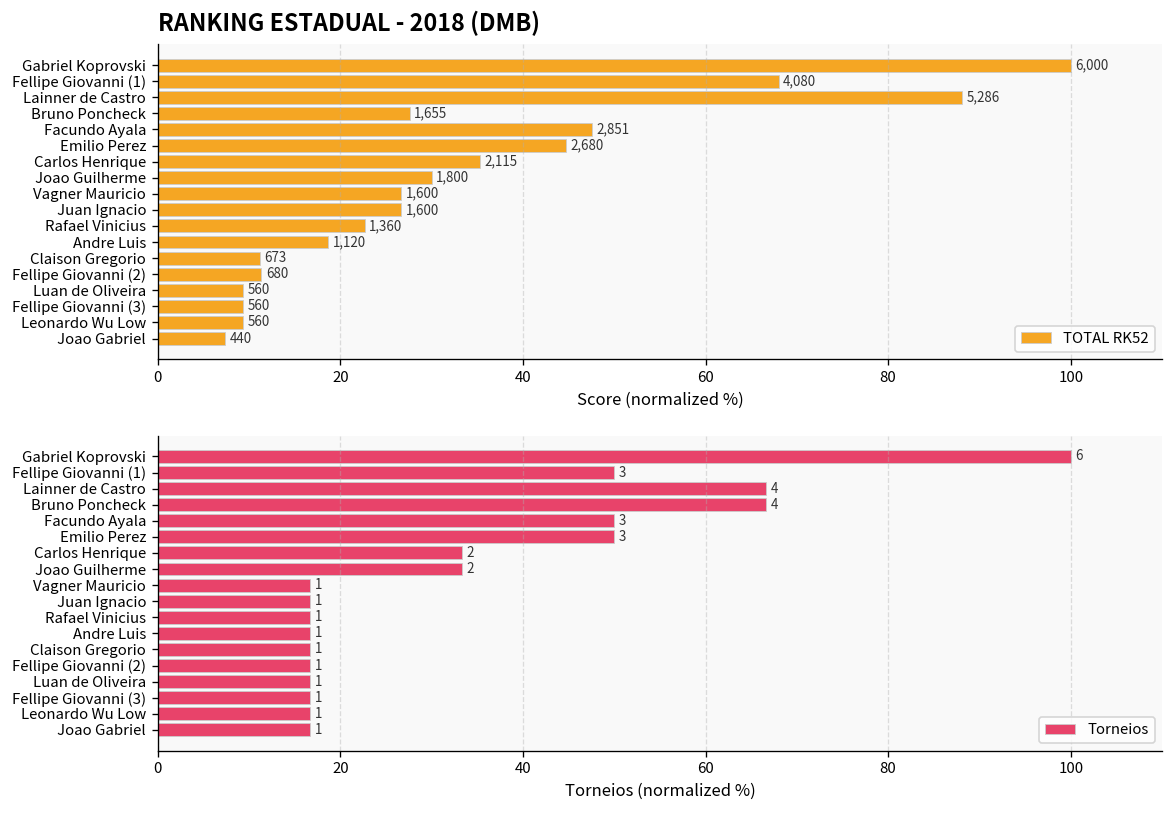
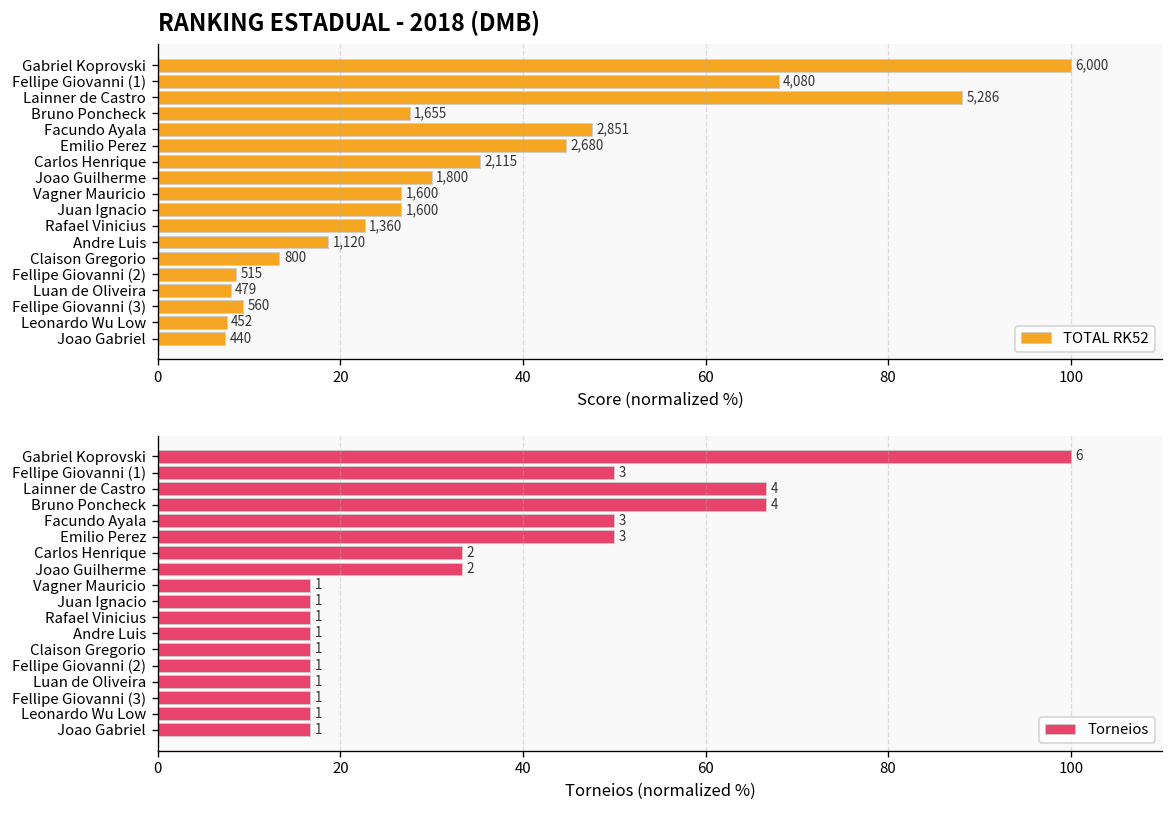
  {
    "RANKING ESTADUAL - 2018 (DMB)": {
-     "Claison Gregorio": 673,
-     "Fellipe Giovanni (2)": 680,
-     "Luan de Oliveira": 560,
-     "Leonardo Wu Low": 560
+     "Claison Gregorio": 800,
+     "Fellipe Giovanni (2)": 515,
+     "Luan de Oliveira": 479,
+     "Leonardo Wu Low": 452
    }
  }
